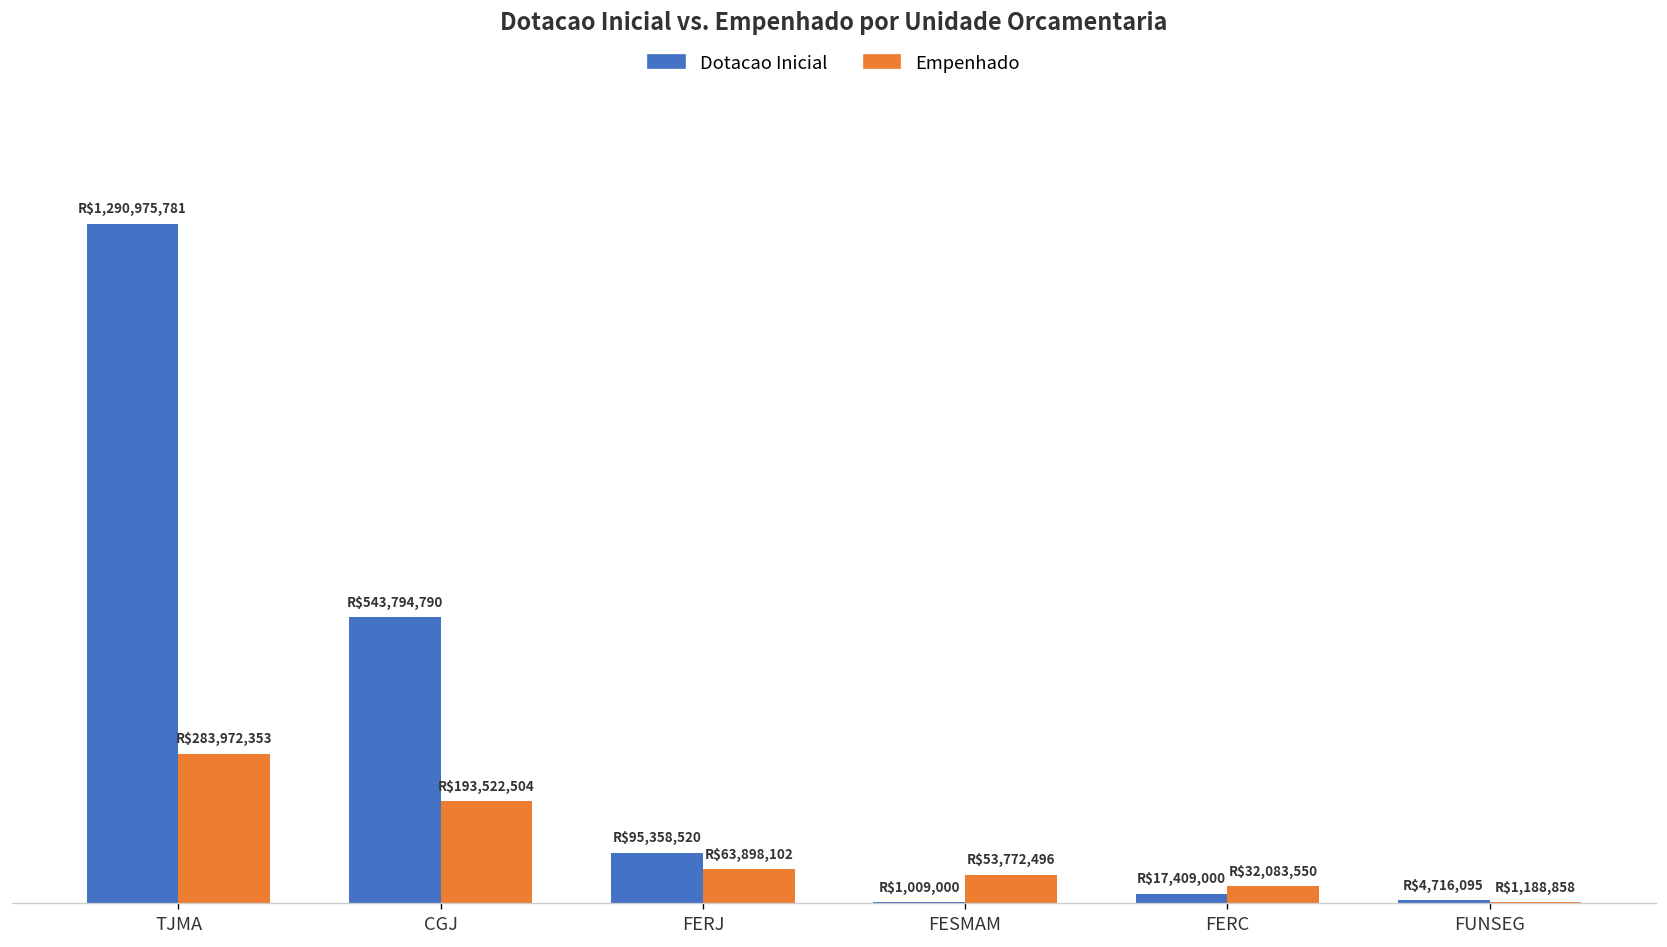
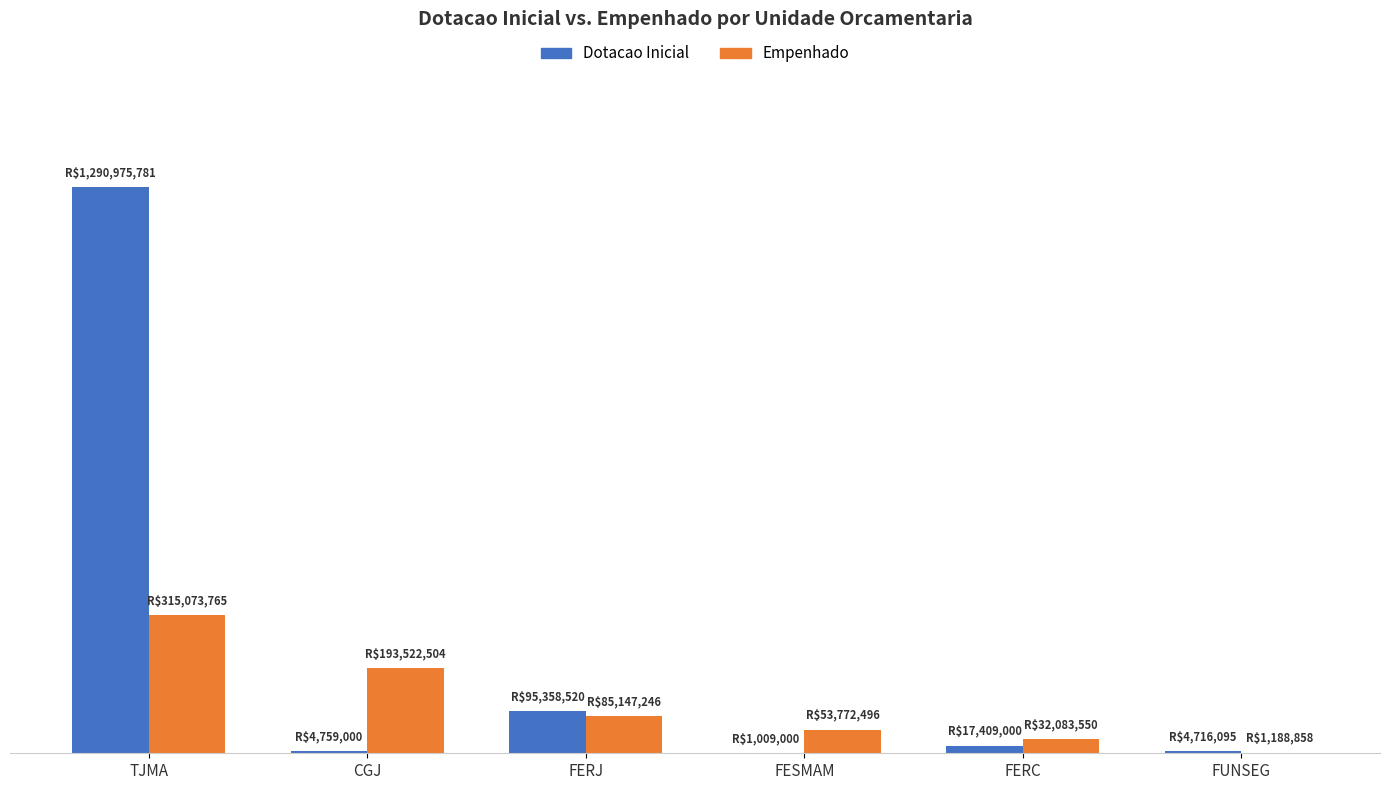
  {
    "Dotacao Inicial": {
      "TJMA": "$1,290,975,781",
-     "CGJ": "$543,794,790",
+     "CGJ": "$4,759,000",
      "FERJ": "$95,358,520",
      "FESMAM": "$1,009,000",
      "FERC": "$17,409,000",
      "FUNSEG": "$4,716,095"
    },
    "Empenhado": {
-     "TJMA": "$283,972,353",
+     "TJMA": "$315,073,765",
      "CGJ": "$193,522,504",
-     "FERJ": "$63,898,102",
+     "FERJ": "$85,147,246",
      "FESMAM": "$53,772,496",
      "FERC": "$32,083,550",
      "FUNSEG": "$1,188,858"
    }
  }
